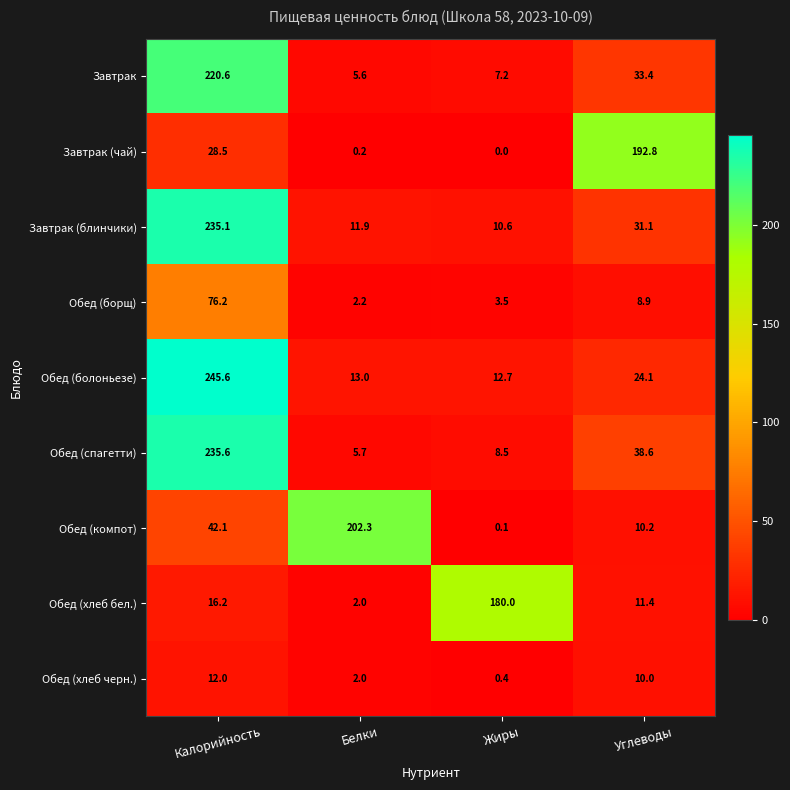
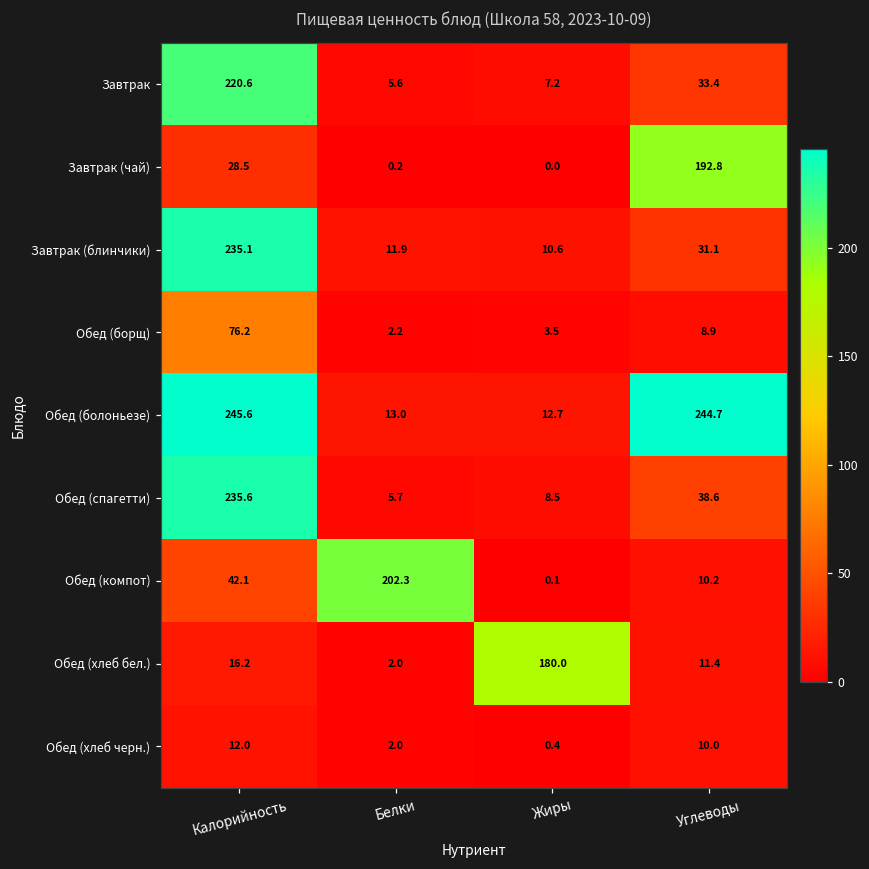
  {
    "Завтрак": {
      "Калорийность": 220.6,
      "Белки": 5.6,
      "Жиры": 7.2,
      "Углеводы": 33.4
    },
    "Завтрак (чай)": {
      "Калорийность": 28.5,
      "Белки": 0.2,
      "Жиры": 0.0,
      "Углеводы": 192.8
    },
    "Завтрак (блинчики)": {
      "Калорийность": 235.1,
      "Белки": 11.9,
      "Жиры": 10.6,
      "Углеводы": 31.1
    },
    "Обед (борщ)": {
      "Калорийность": 76.2,
      "Белки": 2.2,
      "Жиры": 3.5,
      "Углеводы": 8.9
    },
    "Обед (болоньезе)": {
      "Калорийность": 245.6,
      "Белки": 13.0,
      "Жиры": 12.7,
-     "Углеводы": 24.1
+     "Углеводы": 244.7
    },
    "Обед (спагетти)": {
      "Калорийность": 235.6,
      "Белки": 5.7,
      "Жиры": 8.5,
      "Углеводы": 38.6
    },
    "Обед (компот)": {
      "Калорийность": 42.1,
      "Белки": 202.3,
      "Жиры": 0.1,
      "Углеводы": 10.2
    },
    "Обед (хлеб бел.)": {
      "Калорийность": 16.2,
      "Белки": 2.0,
      "Жиры": 180.0,
      "Углеводы": 11.4
    },
    "Обед (хлеб черн.)": {
      "Калорийность": 12.0,
      "Белки": 2.0,
      "Жиры": 0.4,
      "Углеводы": 10.0
    }
  }
